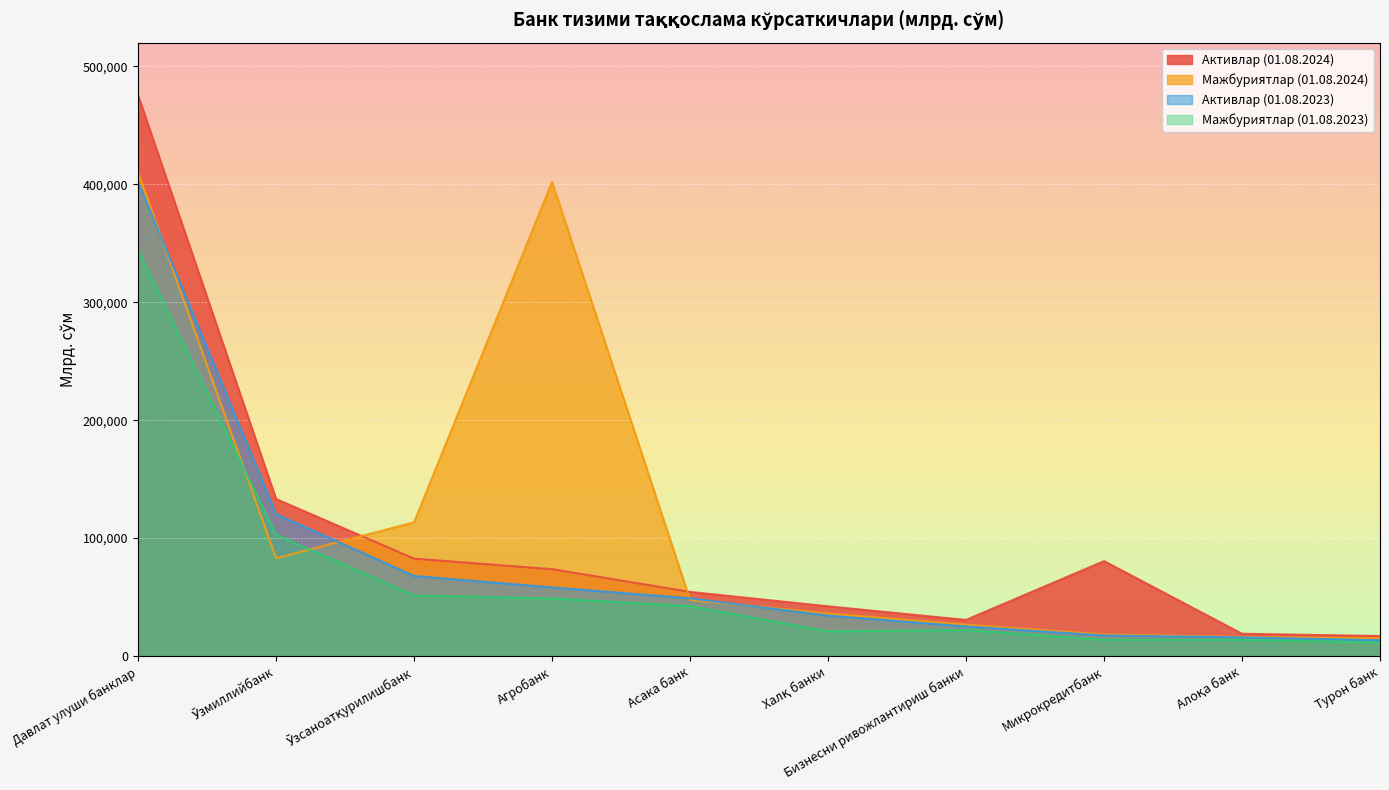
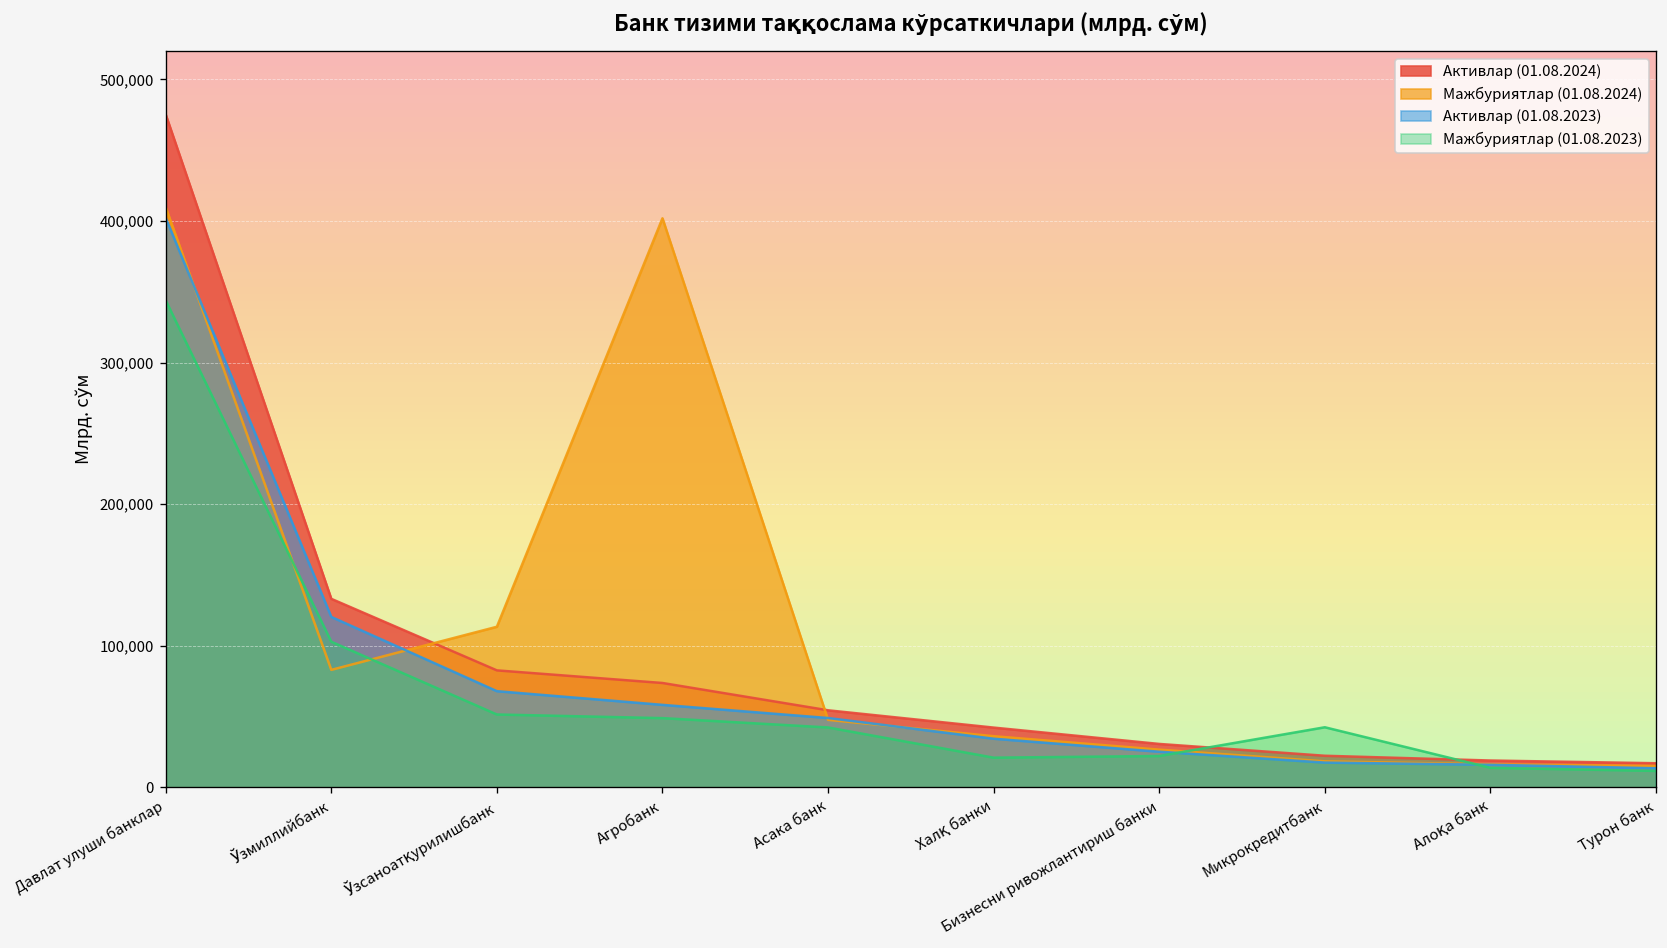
  {
    "Активлар (01.08.2024)": {
      "Давлат улуши банклар": "475,000",
      "Ўзмиллийбанк": "133,000",
      "Ўзсаноатқурилишбанк": "83,000",
      "Агробанк": "74,000",
      "Асака банк": "54,000",
      "Халқ банки": "42,000",
      "Бизнесни ривожлантириш банки": "31,000",
-     "Микрокредитбанк": "81,000",
+     "Микрокредитбанк": "22,000",
      "Алоқа банк": "19,000"
    },
    "Мажбуриятлар (01.08.2024)": {
      "Давлат улуши банклар": "410,000",
      "Ўзмиллийбанк": "83,000",
      "Ўзсаноатқурилишбанк": "113,000",
      "Агробанк": "402,000"
    },
    "Активлар (01.08.2023)": {
      "Давлат улуши банклар": "402,000",
      "Ўзмиллийбанк": "120,000",
      "Ўзсаноатқурилишбанк": "68,000",
      "Агробанк": "58,000"
    },
    "Мажбуриятлар (01.08.2023)": {
      "Давлат улуши банклар": "344,000",
      "Ўзмиллийбанк": "103,000",
      "Ўзсаноатқурилишбанк": "51,000",
      "Агробанк": "49,000",
      "Асака банк": "42,000",
      "Халқ банки": "21,000",
      "Бизнесни ривожлантириш банки": "22,000",
-     "Микрокредитбанк": "14,000",
+     "Микрокредитбанк": "42,000",
      "Алоқа банк": "14,000"
    }
  }
